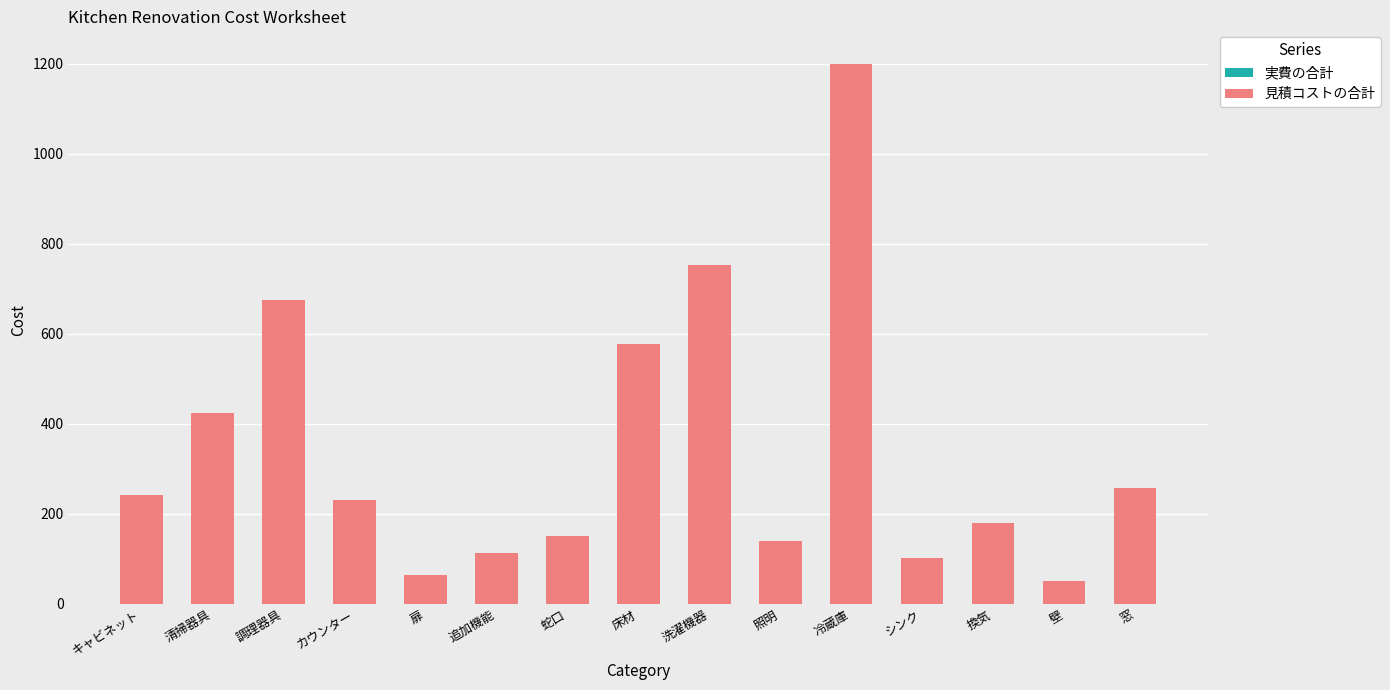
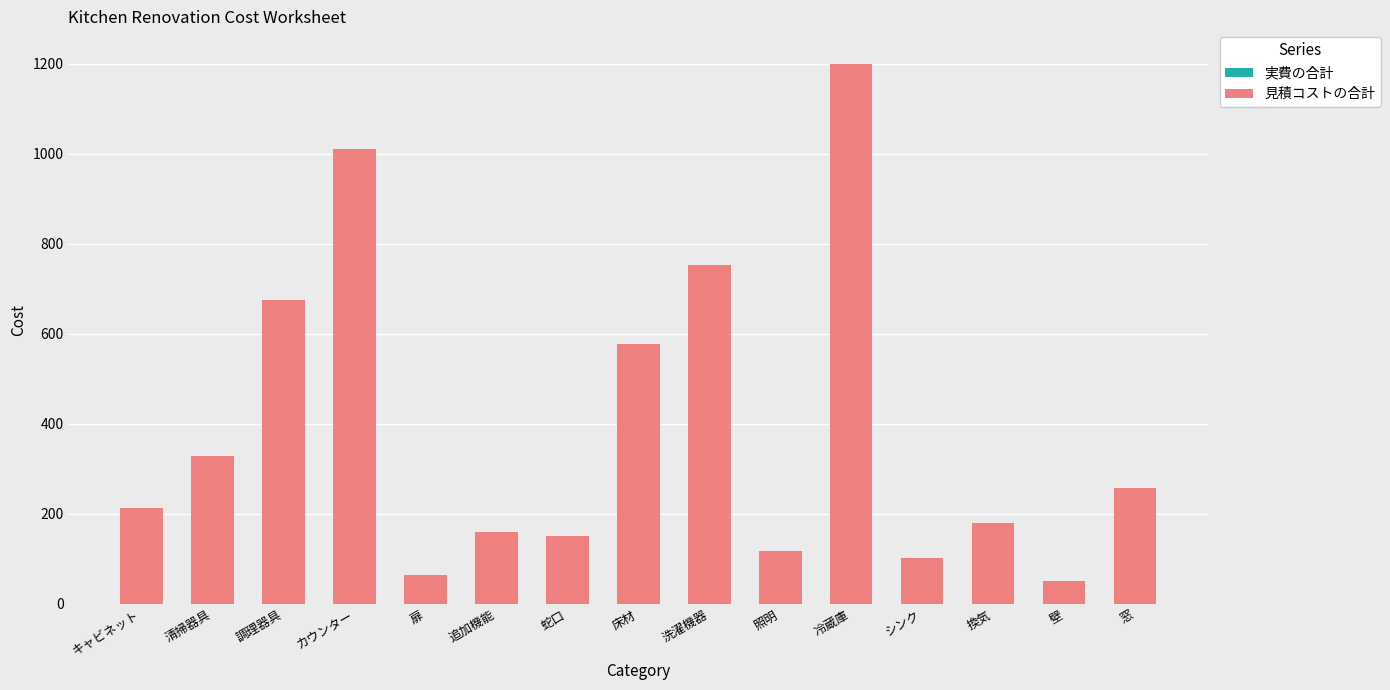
  {
    "実費の合計": {
      "キャビネット": 0,
      "清掃器具": 0,
      "調理器具": 0,
      "カウンター": 0,
      "扉": 0,
      "追加機能": 0,
      "蛇口": 0,
      "床材": 0,
      "洗濯機器": 0,
      "照明": 0,
      "冷蔵庫": 0,
      "シンク": 0,
      "換気": 0,
      "壁": 0,
      "窓": 0
    },
    "見積コストの合計": {
-     "キャビネット": 240,
-     "清掃器具": 430,
+     "キャビネット": 210,
+     "清掃器具": 330,
      "調理器具": 680,
-     "カウンター": 230,
+     "カウンター": 1010,
      "扉": 70,
-     "追加機能": 110,
+     "追加機能": 160,
      "蛇口": 150,
      "床材": 580,
      "洗濯機器": 750,
-     "照明": 140,
+     "照明": 120,
      "冷蔵庫": 1200,
      "シンク": 100,
      "換気": 180,
      "壁": 50,
      "窓": 260
    }
  }
